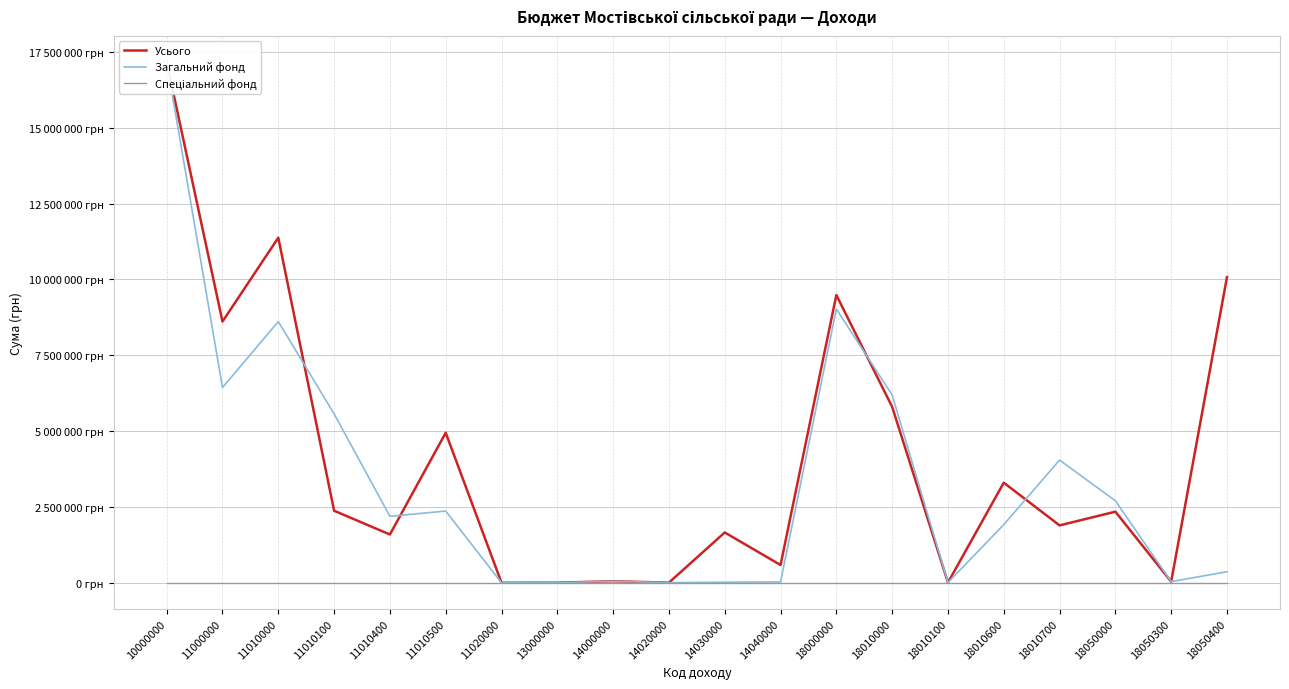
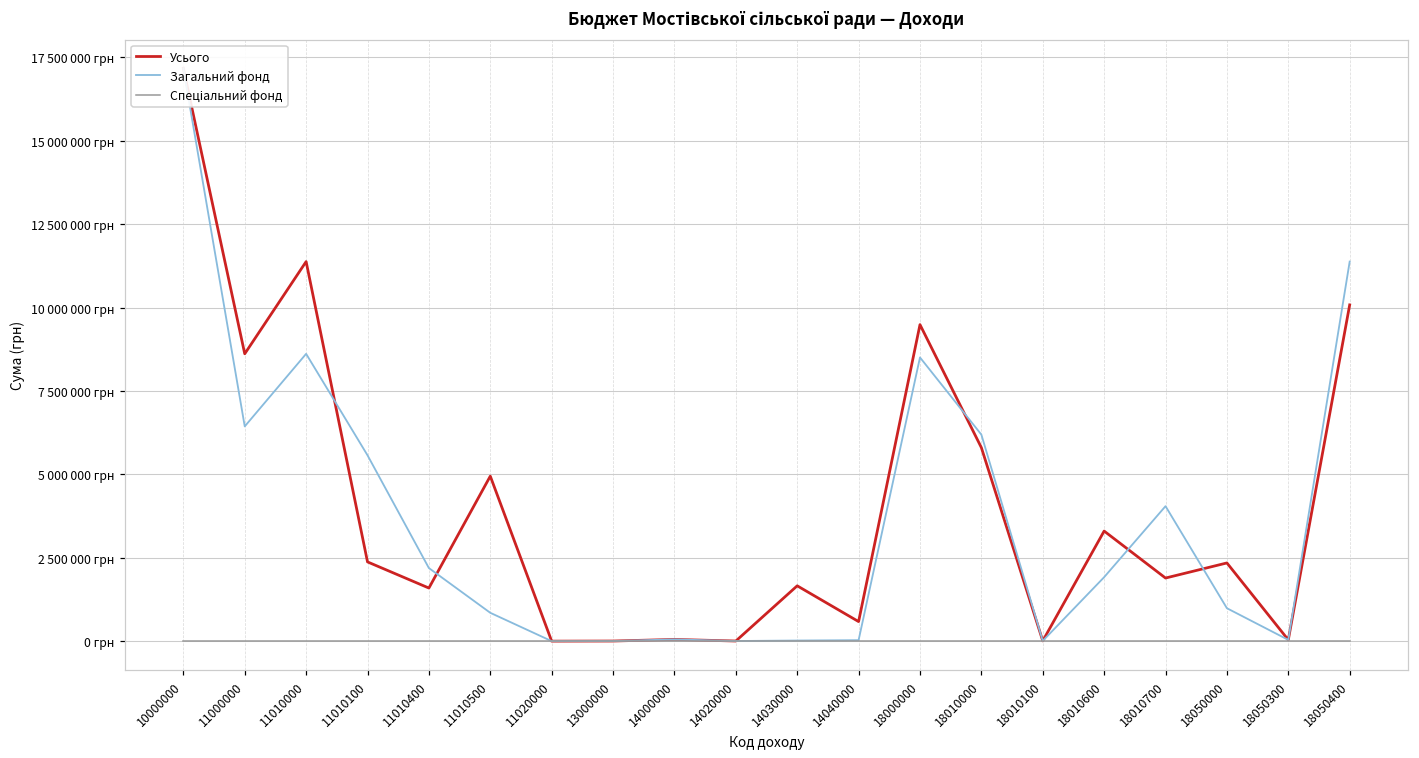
  {
    "Усього": {
      "11000000": "8600000 грн",
      "11010000": "11400000 грн",
      "11010100": "2400000 грн",
      "11010400": "1600000 грн",
      "11010500": "4900000 грн",
      "14030000": "1700000 грн",
      "14040000": "600000 грн",
      "18000000": "9500000 грн",
      "18010000": "5800000 грн",
      "18010600": "3300000 грн",
      "18010700": "1900000 грн",
      "18050000": "2300000 грн",
      "18050400": "10100000 грн"
    },
    "Загальний фонд": {
      "11000000": "6400000 грн",
      "11010000": "8600000 грн",
      "11010100": "5600000 грн",
      "11010400": "2200000 грн",
-     "11010500": "2400000 грн",
-     "18000000": "9000000 грн",
+     "11010500": "900000 грн",
+     "18000000": "8500000 грн",
      "18010000": "6200000 грн",
      "18010600": "1900000 грн",
      "18010700": "4000000 грн",
-     "18050000": "2700000 грн",
-     "18050400": "400000 грн"
+     "18050000": "1000000 грн",
+     "18050400": "11400000 грн"
    },
    "Спеціальний фонд": {
      "10000000": "0 грн",
      "11000000": "0 грн",
      "11010000": "0 грн",
      "11010100": "0 грн",
      "11010400": "0 грн",
      "11010500": "0 грн",
      "18000000": "0 грн",
      "18010000": "0 грн",
      "18010600": "0 грн",
      "18010700": "0 грн",
      "18050000": "0 грн",
      "18050400": "0 грн"
    }
  }
